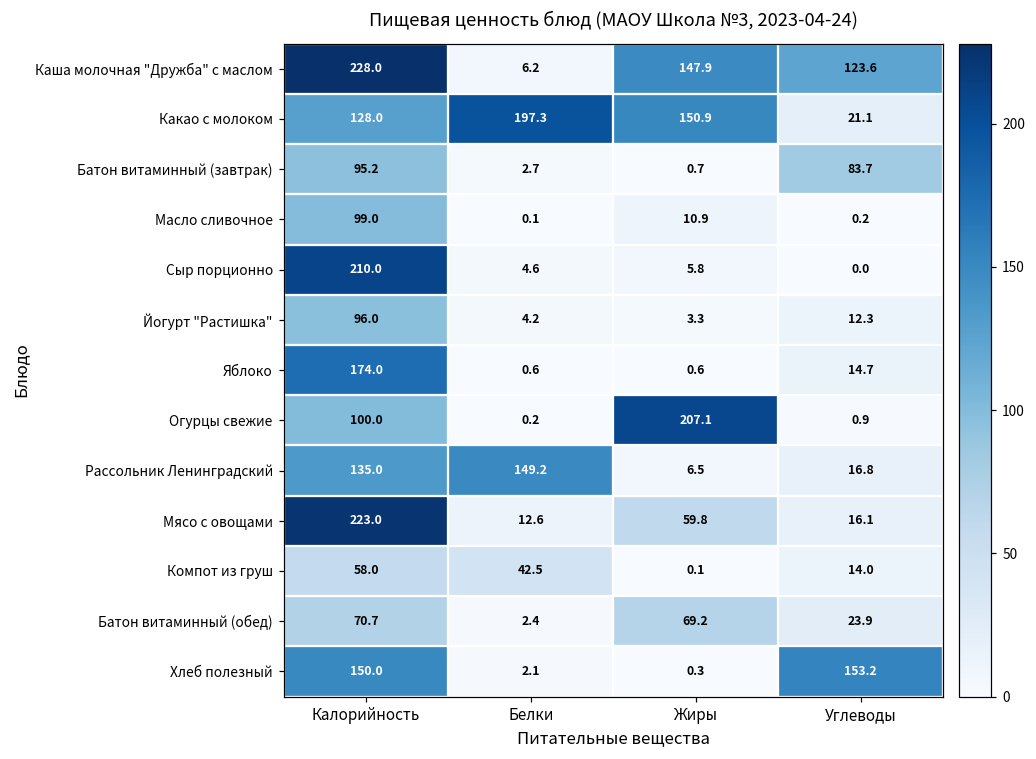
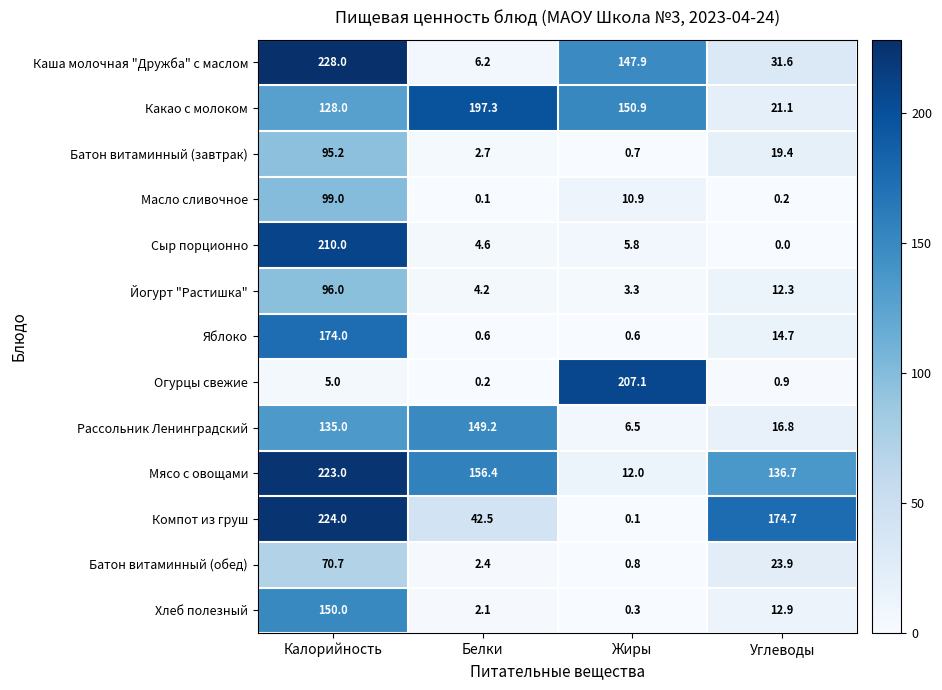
  {
    "Каша молочная \"Дружба\" с маслом": {
      "Калорийность": 228.0,
      "Белки": 6.2,
      "Жиры": 147.9,
-     "Углеводы": 123.6
+     "Углеводы": 31.6
    },
    "Какао с молоком": {
      "Калорийность": 128.0,
      "Белки": 197.3,
      "Жиры": 150.9,
      "Углеводы": 21.1
    },
    "Батон витаминный (завтрак)": {
      "Калорийность": 95.2,
      "Белки": 2.7,
      "Жиры": 0.7,
-     "Углеводы": 83.7
+     "Углеводы": 19.4
    },
    "Масло сливочное": {
      "Калорийность": 99.0,
      "Белки": 0.1,
      "Жиры": 10.9,
      "Углеводы": 0.2
    },
    "Сыр порционно": {
      "Калорийность": 210.0,
      "Белки": 4.6,
      "Жиры": 5.8,
      "Углеводы": 0.0
    },
    "Йогурт \"Растишка\"": {
      "Калорийность": 96.0,
      "Белки": 4.2,
      "Жиры": 3.3,
      "Углеводы": 12.3
    },
    "Яблоко": {
      "Калорийность": 174.0,
      "Белки": 0.6,
      "Жиры": 0.6,
      "Углеводы": 14.7
    },
    "Огурцы свежие": {
-     "Калорийность": 100.0,
+     "Калорийность": 5.0,
      "Белки": 0.2,
      "Жиры": 207.1,
      "Углеводы": 0.9
    },
    "Рассольник Ленинградский": {
      "Калорийность": 135.0,
      "Белки": 149.2,
      "Жиры": 6.5,
      "Углеводы": 16.8
    },
    "Мясо с овощами": {
      "Калорийность": 223.0,
-     "Белки": 12.6,
-     "Жиры": 59.8,
-     "Углеводы": 16.1
+     "Белки": 156.4,
+     "Жиры": 12.0,
+     "Углеводы": 136.7
    },
    "Компот из груш": {
-     "Калорийность": 58.0,
+     "Калорийность": 224.0,
      "Белки": 42.5,
      "Жиры": 0.1,
-     "Углеводы": 14.0
+     "Углеводы": 174.7
    },
    "Батон витаминный (обед)": {
      "Калорийность": 70.7,
      "Белки": 2.4,
-     "Жиры": 69.2,
+     "Жиры": 0.8,
      "Углеводы": 23.9
    },
    "Хлеб полезный": {
      "Калорийность": 150.0,
      "Белки": 2.1,
      "Жиры": 0.3,
-     "Углеводы": 153.2
+     "Углеводы": 12.9
    }
  }
